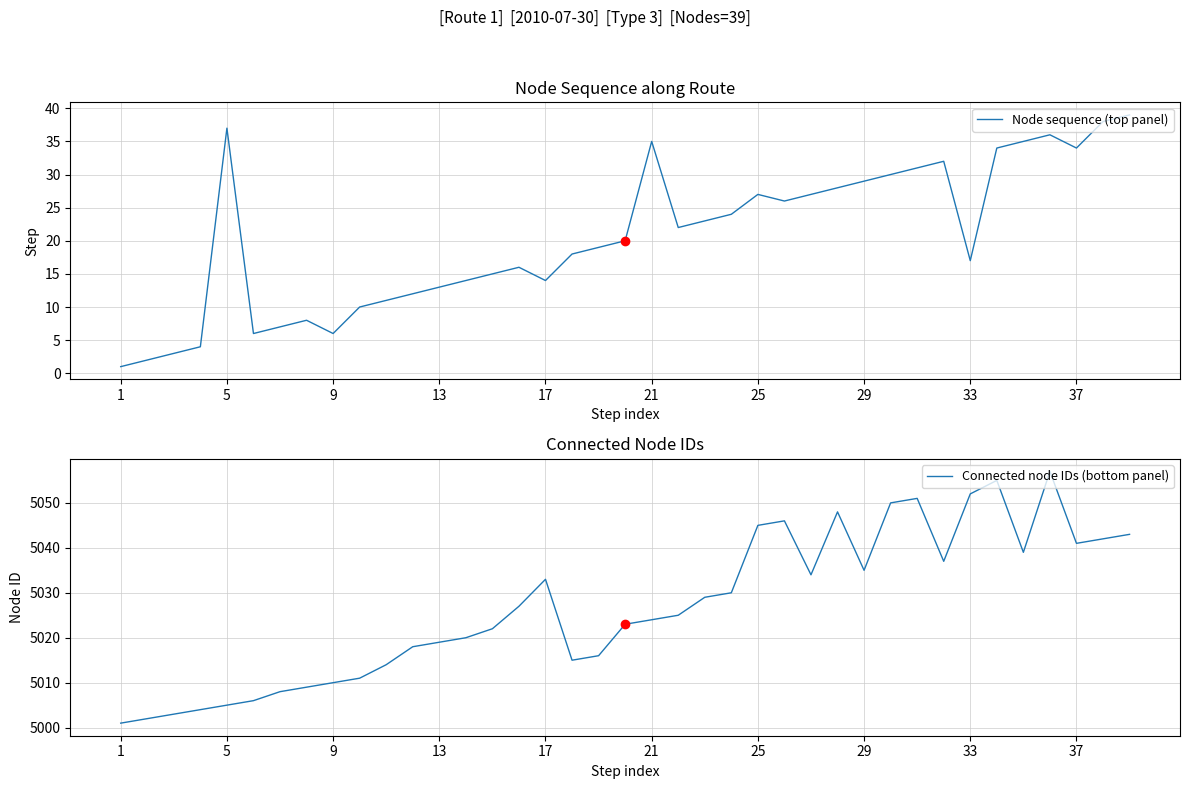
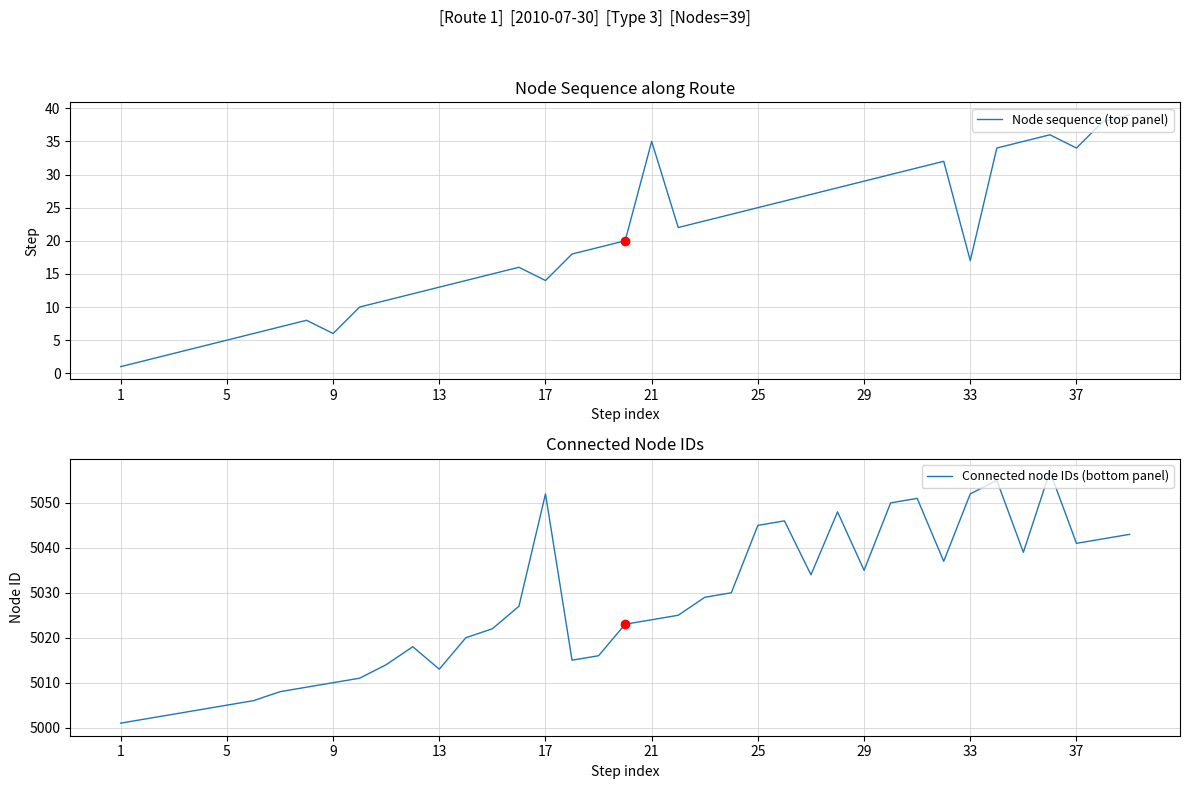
  {
    "Node Sequence along Route": {
      "Node sequence (top panel)": {
        "1": 1,
-       "5": 37,
+       "5": 5,
        "9": 6,
        "13": 13,
        "17": 14,
        "21": 35,
-       "25": 27,
+       "25": 25,
        "29": 29,
        "33": 17,
        "37": 34
      }
    },
    "Connected Node IDs": {
      "Connected node IDs (bottom panel)": {
        "1": 5001,
        "5": 5005,
        "9": 5010,
-       "13": 5019,
-       "17": 5033,
+       "13": 5013,
+       "17": 5052,
        "21": 5024,
        "25": 5045,
        "29": 5035,
        "33": 5052,
        "37": 5041
      }
    }
  }
